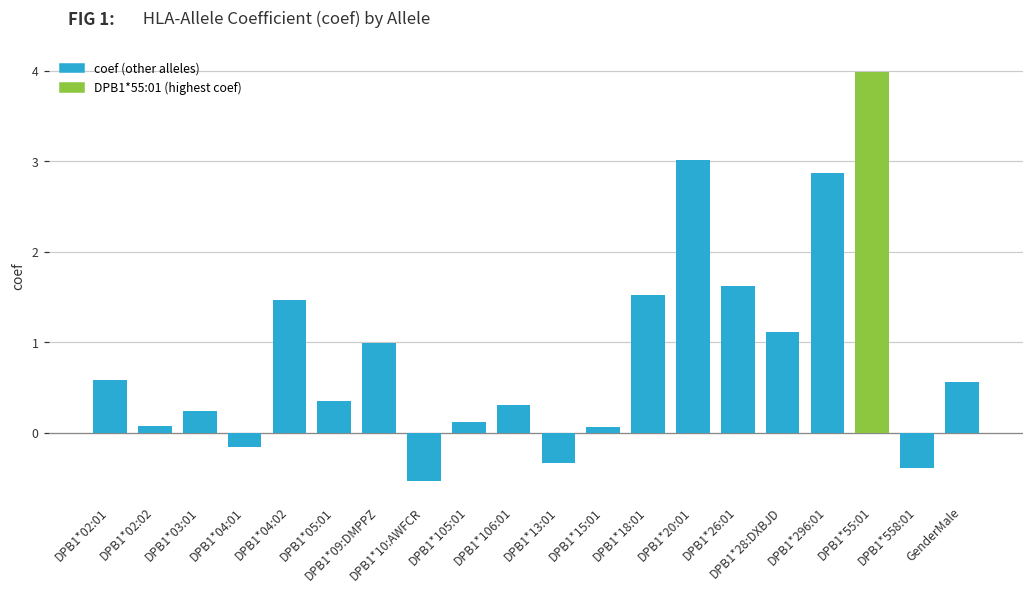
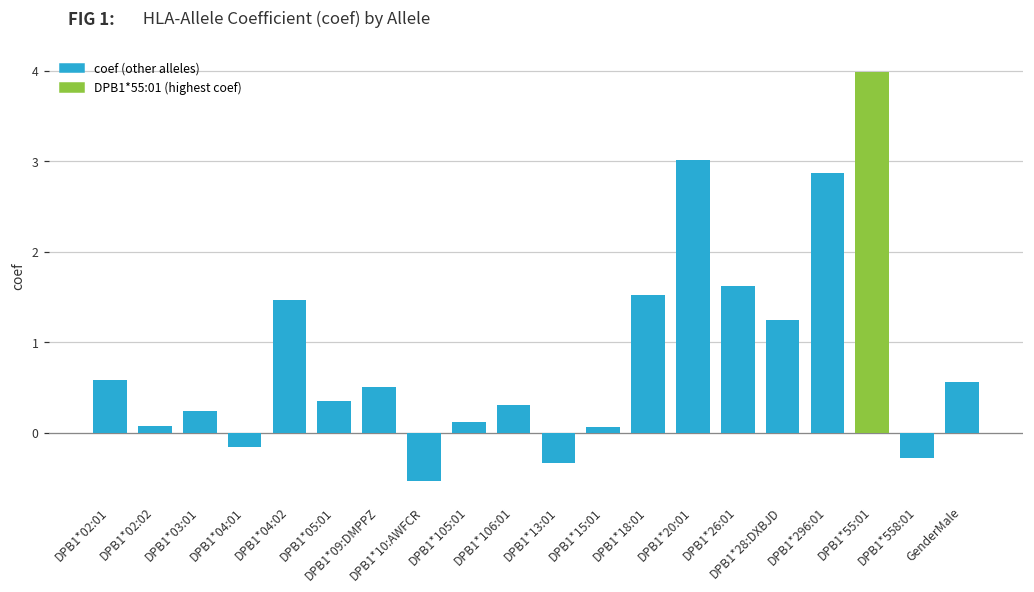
  {
    "DPB1*02:01": 0.6,
    "DPB1*02:02": 0.1,
    "DPB1*03:01": 0.2,
    "DPB1*04:01": -0.2,
    "DPB1*04:02": 1.5,
    "DPB1*05:01": 0.4,
-   "DPB1*09:DMPPZ": 1.0,
+   "DPB1*09:DMPPZ": 0.5,
    "DPB1*10:AWFCR": -0.5,
    "DPB1*105:01": 0.1,
    "DPB1*106:01": 0.3,
    "DPB1*13:01": -0.3,
    "DPB1*15:01": 0.1,
    "DPB1*18:01": 1.5,
    "DPB1*20:01": 3.0,
    "DPB1*26:01": 1.6,
-   "DPB1*28:DXBJD": 1.1,
+   "DPB1*28:DXBJD": 1.2,
    "DPB1*296:01": 2.9,
    "DPB1*55:01": 4.0,
-   "DPB1*558:01": -0.4,
+   "DPB1*558:01": -0.3,
    "GenderMale": 0.6
  }
